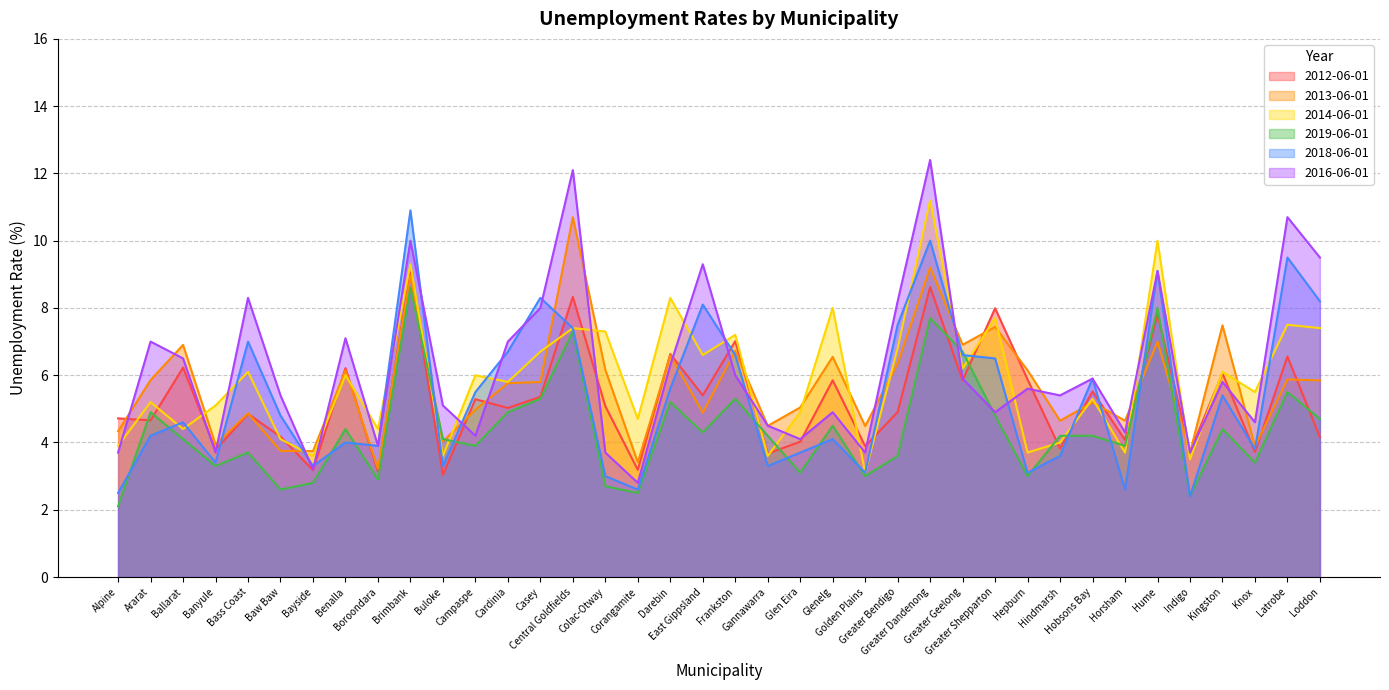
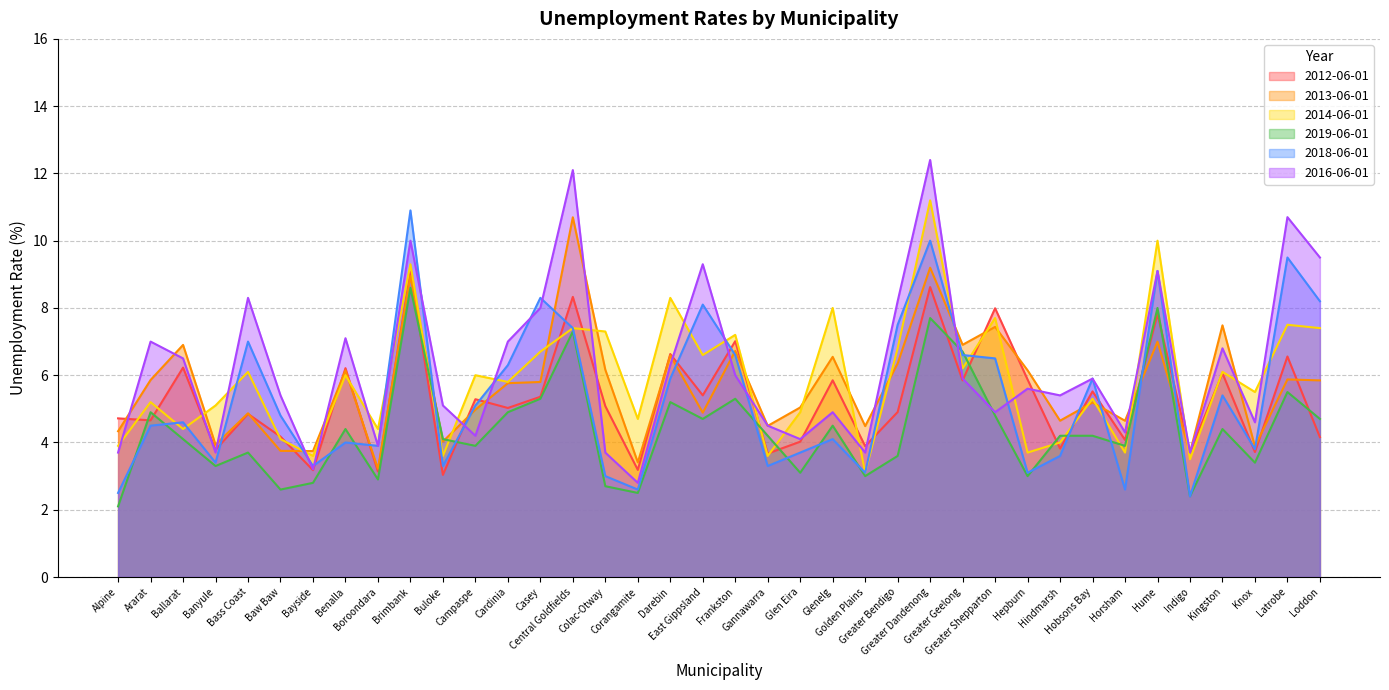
  {
    "2019-06-01": {
      "Alpine": 2.1,
      "Ararat": 4.9,
      "Ballarat": 4.1,
      "Banyule": 3.3,
      "Bass Coast": 3.7,
      "Baw Baw": 2.6,
      "Bayside": 2.8,
      "Benalla": 4.4,
      "Boroondara": 2.9,
      "Brimbank": 8.6,
      "Campaspe": 3.9,
      "Cardinia": 4.9,
      "Central Goldfields": 7.3,
      "Colac-Otway": 2.7,
      "Corangamite": 2.5,
      "Darebin": 5.2,
-     "East Gippsland": 4.3,
+     "East Gippsland": 4.7,
      "Frankston": 5.3,
      "Gannawarra": 4.2,
      "Glen Eira": 3.1,
      "Glenelg": 4.5,
      "Golden Plains": 3.0,
      "Greater Bendigo": 3.6,
      "Greater Dandenong": 7.7,
      "Greater Geelong": 6.7,
      "Greater Shepparton": 4.8,
      "Hepburn": 3.0,
      "Hindmarsh": 4.2,
      "Hobsons Bay": 4.2,
      "Horsham": 3.9,
      "Hume": 8.0,
      "Kingston": 4.4,
      "Knox": 3.4,
      "Latrobe": 5.5,
      "Loddon": 4.7
    },
    "2018-06-01": {
      "Alpine": 2.5,
-     "Ararat": 4.2,
+     "Ararat": 4.5,
      "Ballarat": 4.6,
      "Banyule": 3.4,
      "Bass Coast": 7.0,
      "Baw Baw": 4.8,
      "Bayside": 3.3,
      "Benalla": 4.0,
      "Brimbank": 10.9,
      "Buloke": 3.3,
-     "Campaspe": 5.5,
-     "Cardinia": 6.7,
+     "Campaspe": 5.1,
+     "Cardinia": 6.3,
      "Casey": 8.3,
      "Colac-Otway": 3.0,
      "Corangamite": 2.6,
-     "Darebin": 5.6,
+     "Darebin": 5.9,
      "East Gippsland": 8.1,
      "Frankston": 6.6,
      "Gannawarra": 3.3,
      "Glen Eira": 3.7,
      "Glenelg": 4.1,
      "Greater Bendigo": 7.5,
      "Greater Dandenong": 10.0,
      "Greater Geelong": 6.6,
      "Greater Shepparton": 6.5,
      "Hepburn": 3.1,
      "Hindmarsh": 3.6,
      "Horsham": 2.6,
      "Kingston": 5.4,
      "Knox": 3.8,
      "Latrobe": 9.5,
      "Loddon": 8.2
    },
    "2016-06-01": {
      "Alpine": 3.7,
      "Ararat": 7.0,
      "Ballarat": 6.5,
      "Banyule": 3.7,
      "Bass Coast": 8.3,
      "Baw Baw": 5.4,
      "Benalla": 7.1,
      "Brimbank": 10.0,
      "Buloke": 5.1,
      "Campaspe": 4.2,
      "Cardinia": 7.0,
      "Casey": 8.0,
      "Central Goldfields": 12.1,
      "Colac-Otway": 3.7,
      "Corangamite": 2.8,
      "Darebin": 6.3,
      "East Gippsland": 9.3,
      "Frankston": 6.0,
      "Glen Eira": 4.1,
      "Glenelg": 4.9,
      "Golden Plains": 3.7,
      "Greater Bendigo": 8.2,
      "Greater Dandenong": 12.4,
      "Greater Shepparton": 4.9,
      "Hepburn": 5.6,
      "Hindmarsh": 5.4,
      "Horsham": 4.3,
-     "Kingston": 5.8,
+     "Kingston": 6.8,
      "Knox": 4.6,
      "Latrobe": 10.7,
      "Loddon": 9.5
    }
  }
